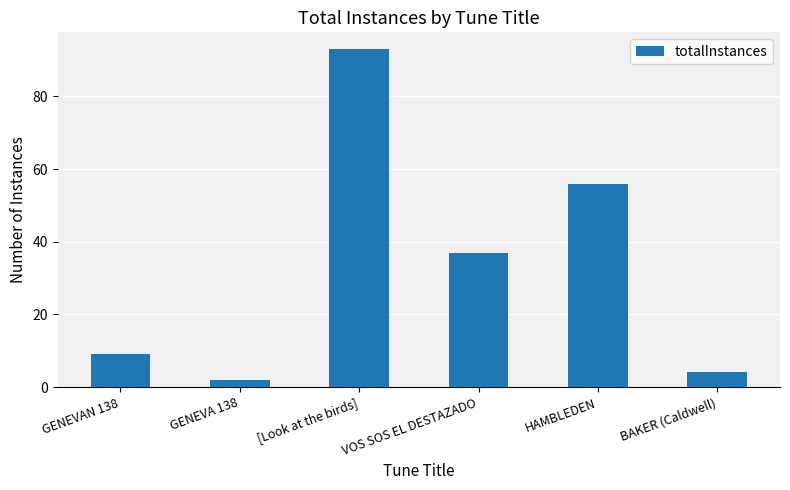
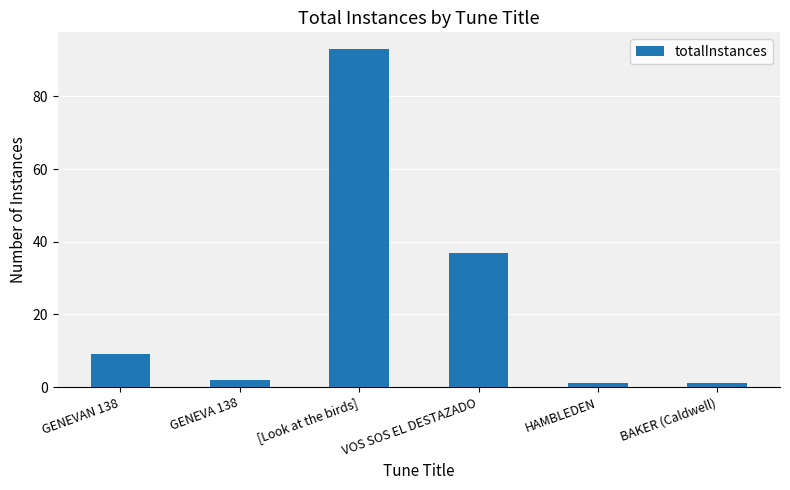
  {
    "GENEVAN 138": 9,
    "GENEVA 138": 2,
    "[Look at the birds]": 93,
    "VOS SOS EL DESTAZADO": 37,
-   "HAMBLEDEN": 56,
-   "BAKER (Caldwell)": 4
+   "HAMBLEDEN": 1,
+   "BAKER (Caldwell)": 1
  }
